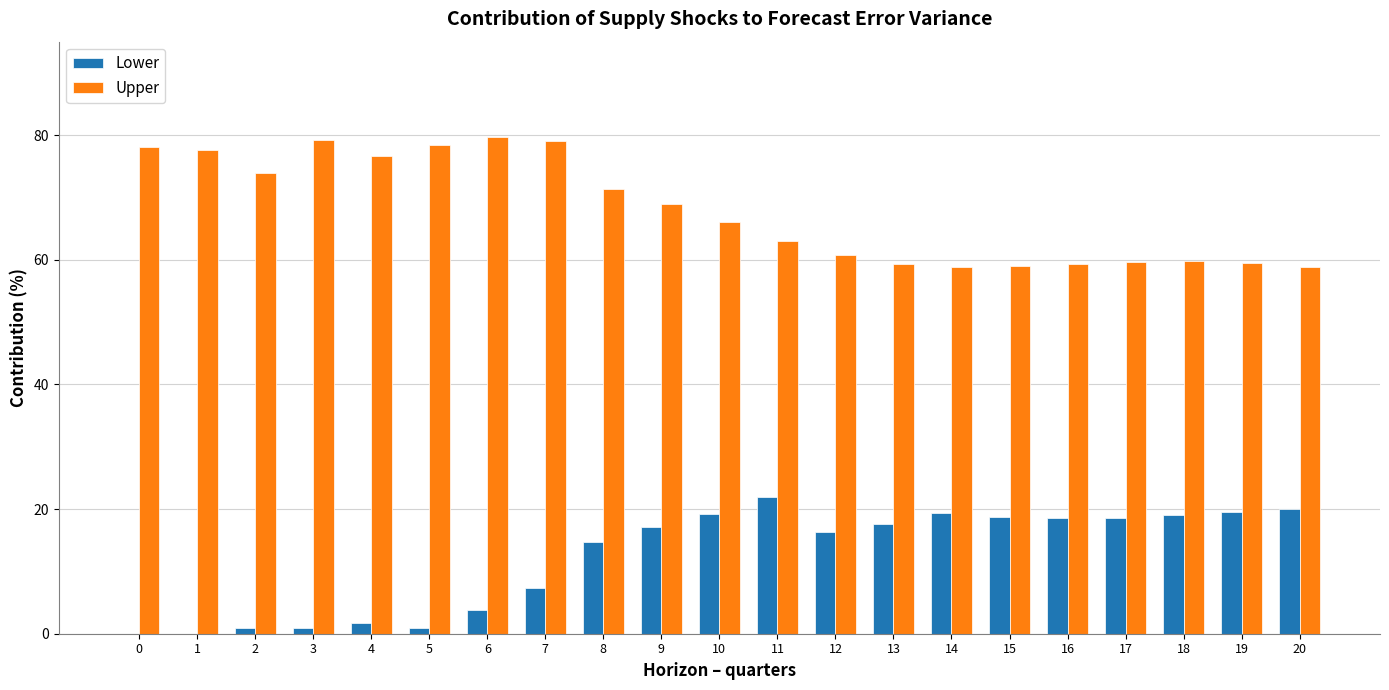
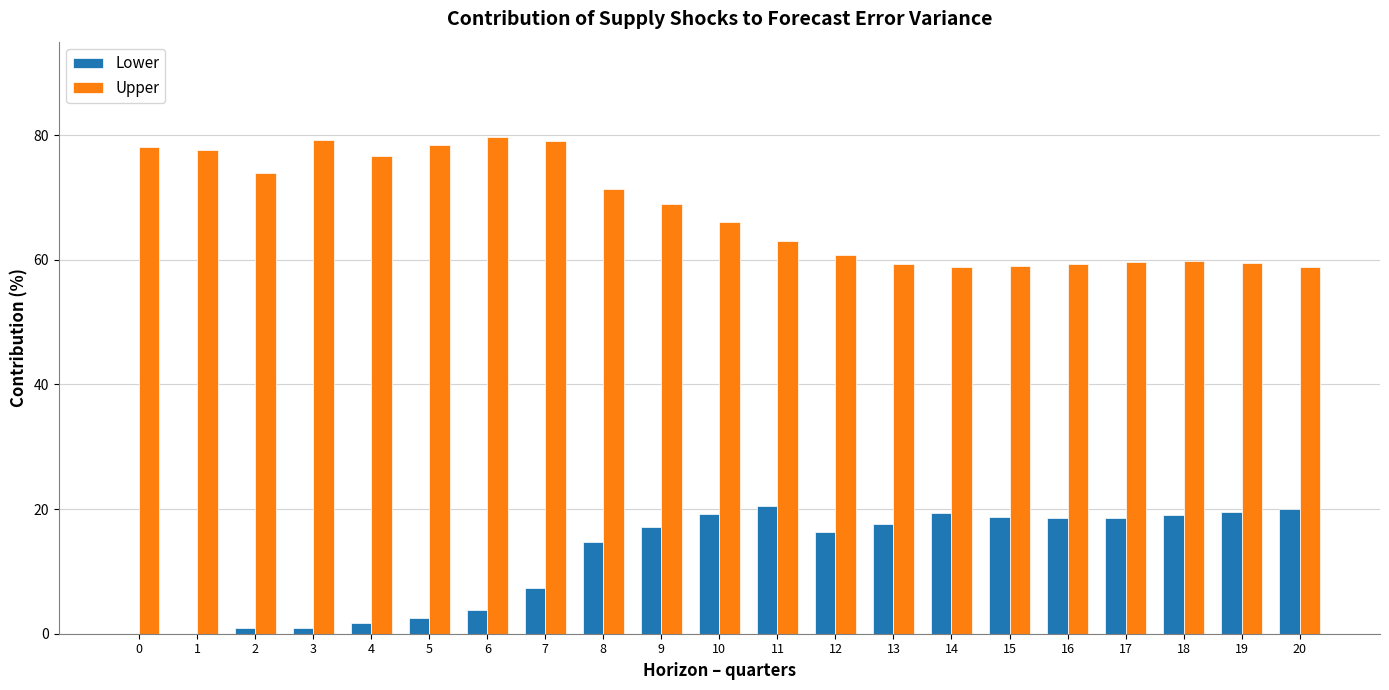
  {
    "Lower": {
      "0": 0,
      "2": 1,
      "3": 1,
      "4": 2,
-     "5": 1,
+     "5": 2,
      "6": 4,
      "7": 7,
      "8": 15,
      "9": 17,
      "10": 19,
-     "11": 22,
+     "11": 20,
      "12": 16,
      "13": 18,
      "14": 19,
      "15": 19,
      "16": 19,
      "17": 19,
      "18": 19,
      "19": 20,
      "20": 20
    },
    "Upper": {
      "0": 78,
      "1": 78,
      "2": 74,
      "3": 79,
      "4": 77,
      "5": 78,
      "6": 80,
      "7": 79,
      "8": 71,
      "9": 69,
      "10": 66,
      "11": 63,
      "12": 61,
      "13": 59,
      "14": 59,
      "15": 59,
      "16": 59,
      "17": 60,
      "18": 60,
      "19": 59,
      "20": 59
    }
  }
